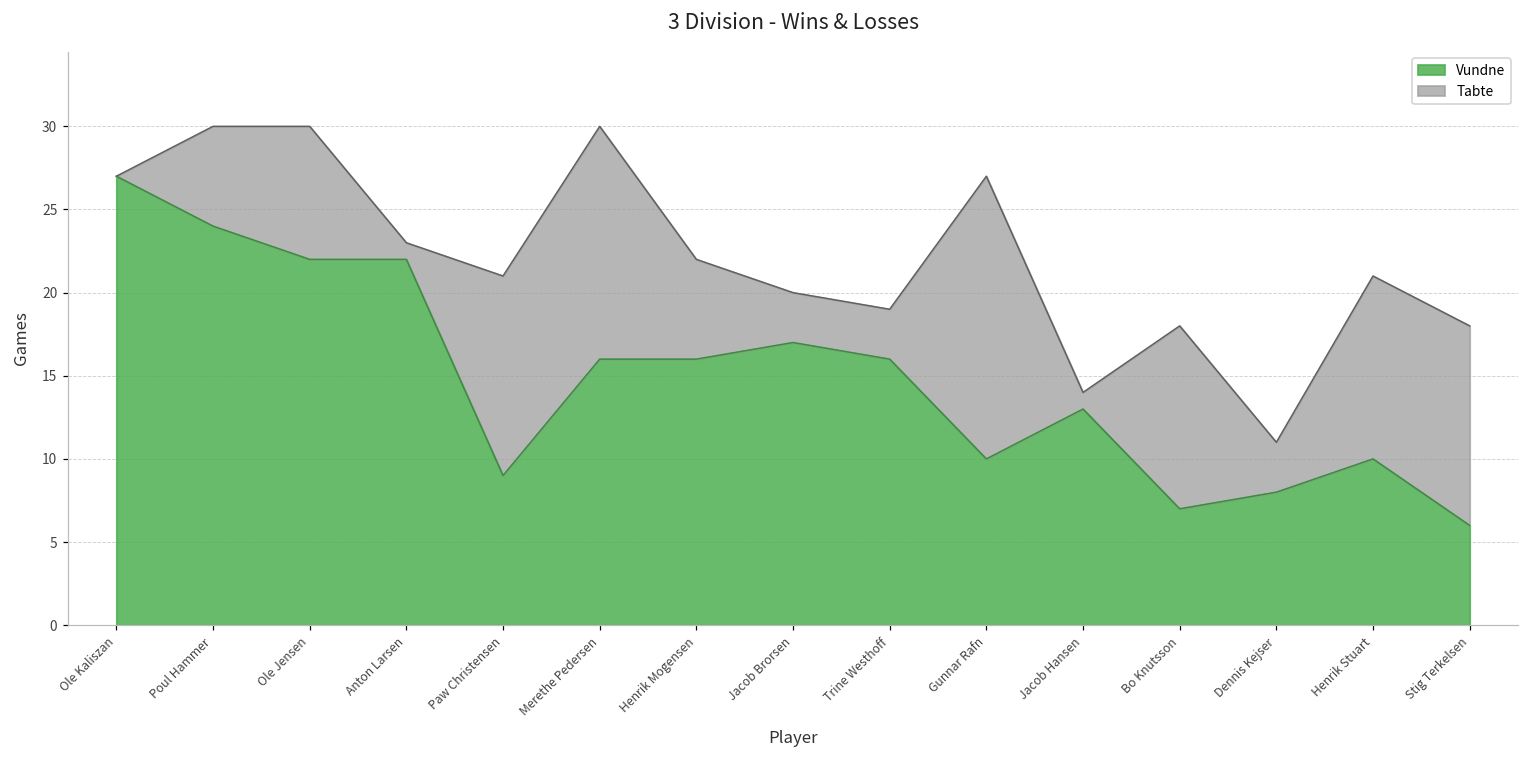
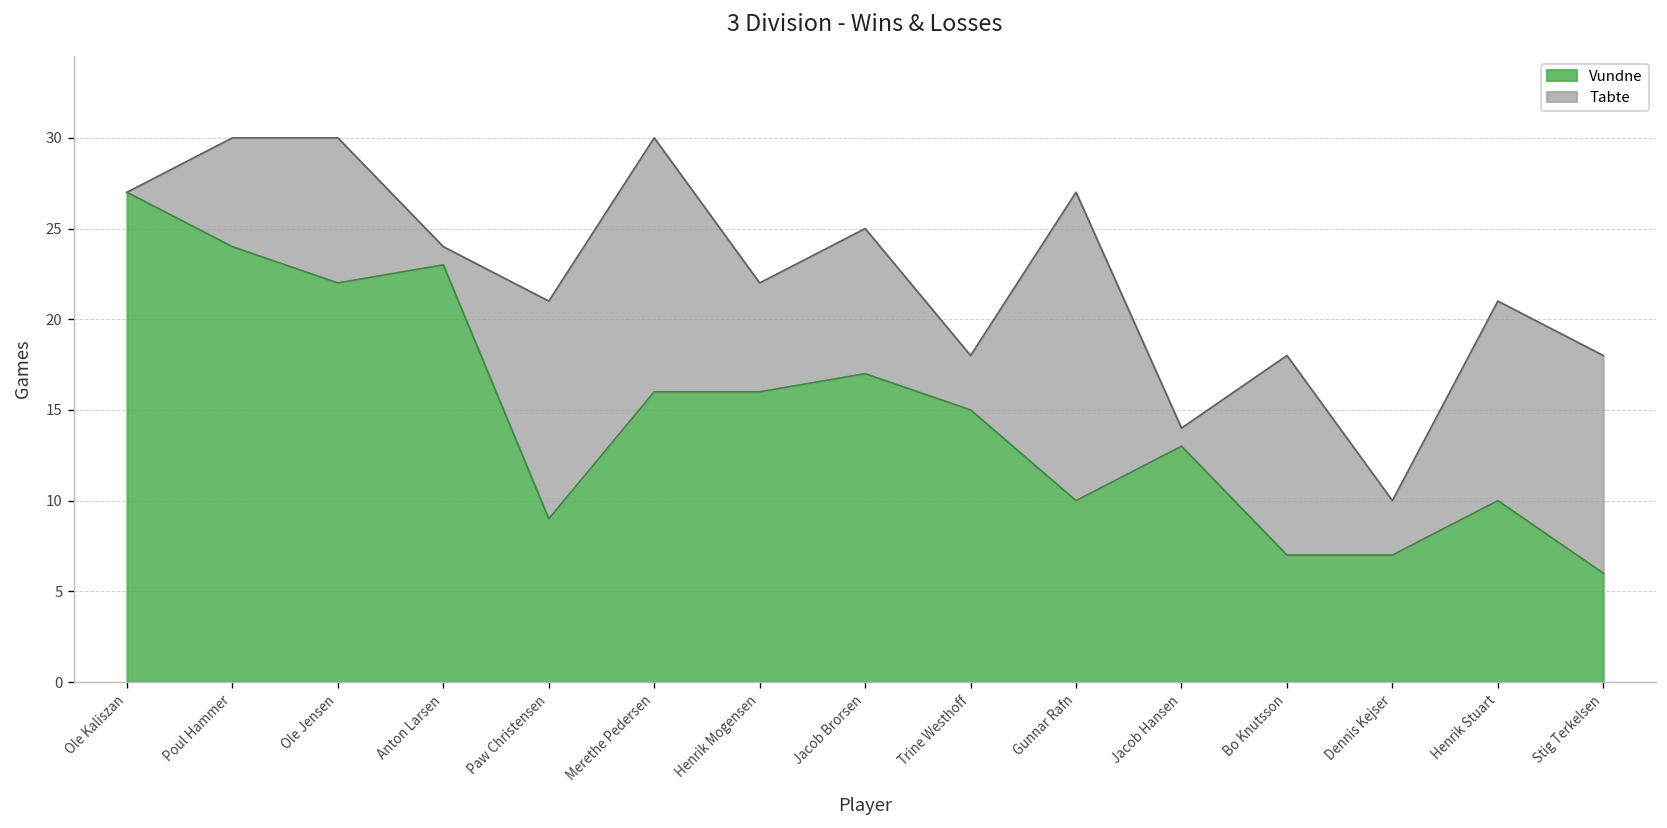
  {
    "Vundne": {
      "Poul Hammer": 24,
      "Ole Jensen": 22,
-     "Anton Larsen": 22,
+     "Anton Larsen": 23,
      "Paw Christensen": 9,
      "Merethe Pedersen": 16,
      "Henrik Mogensen": 16,
      "Jacob Brorsen": 17,
-     "Trine Westhoff": 16,
+     "Trine Westhoff": 15,
      "Gunnar Rafn": 10,
      "Jacob Hansen": 13,
      "Bo Knutsson": 7,
-     "Dennis Kejser": 8,
+     "Dennis Kejser": 7,
      "Henrik Stuart": 10,
      "Stig Terkelsen": 6
    },
    "Tabte": {
      "Poul Hammer": 6,
      "Ole Jensen": 8,
      "Anton Larsen": 1,
      "Paw Christensen": 12,
      "Merethe Pedersen": 14,
      "Henrik Mogensen": 6,
-     "Jacob Brorsen": 3,
+     "Jacob Brorsen": 8,
      "Trine Westhoff": 3,
      "Gunnar Rafn": 17,
      "Jacob Hansen": 1,
      "Bo Knutsson": 11,
      "Dennis Kejser": 3,
      "Henrik Stuart": 11,
      "Stig Terkelsen": 12
    }
  }
